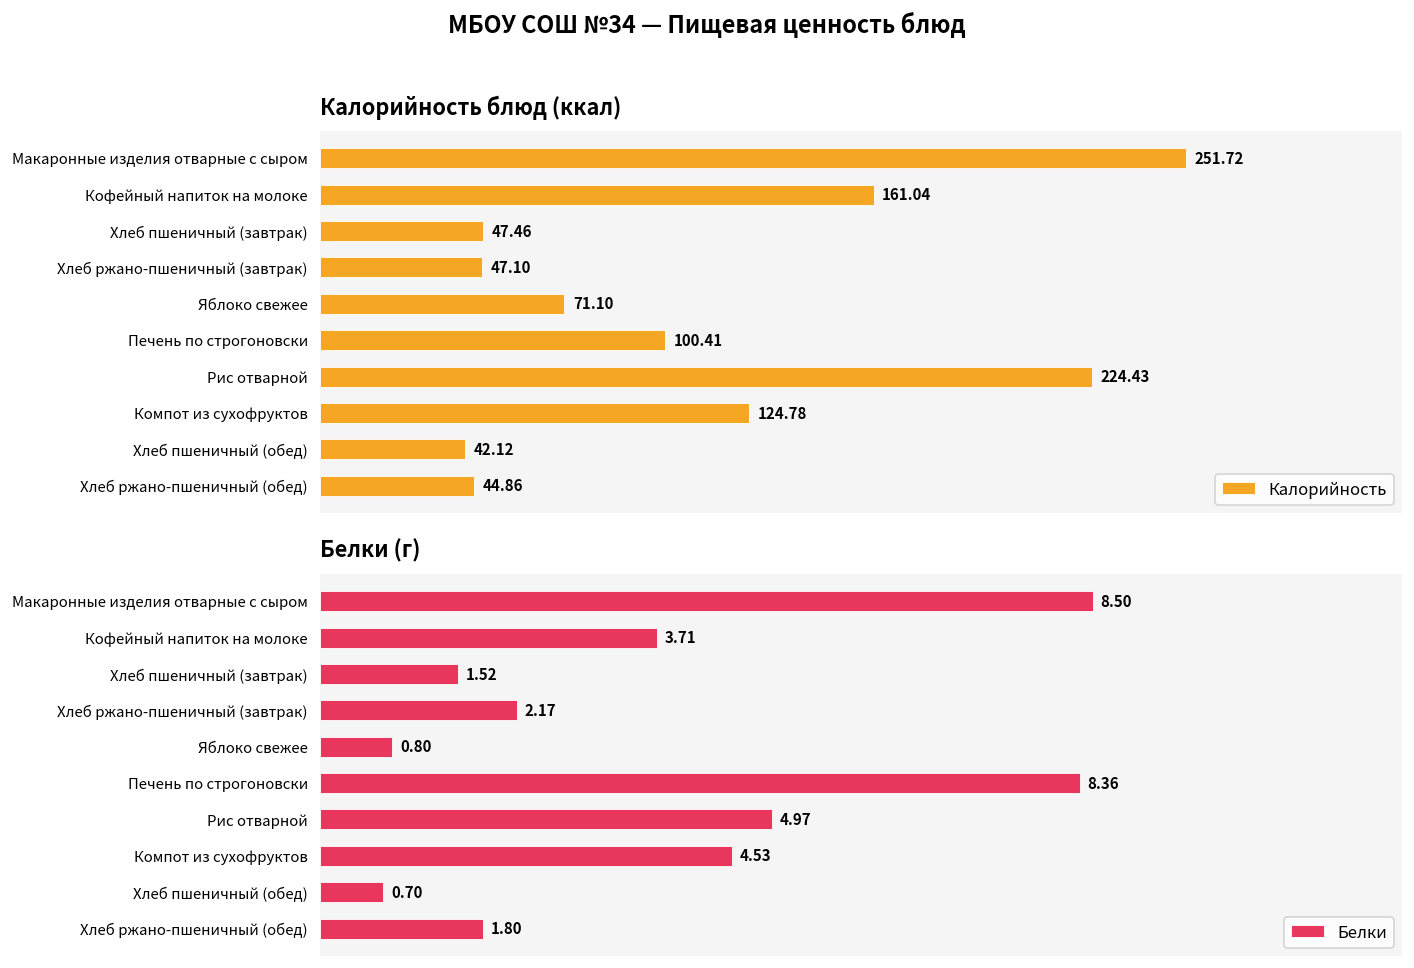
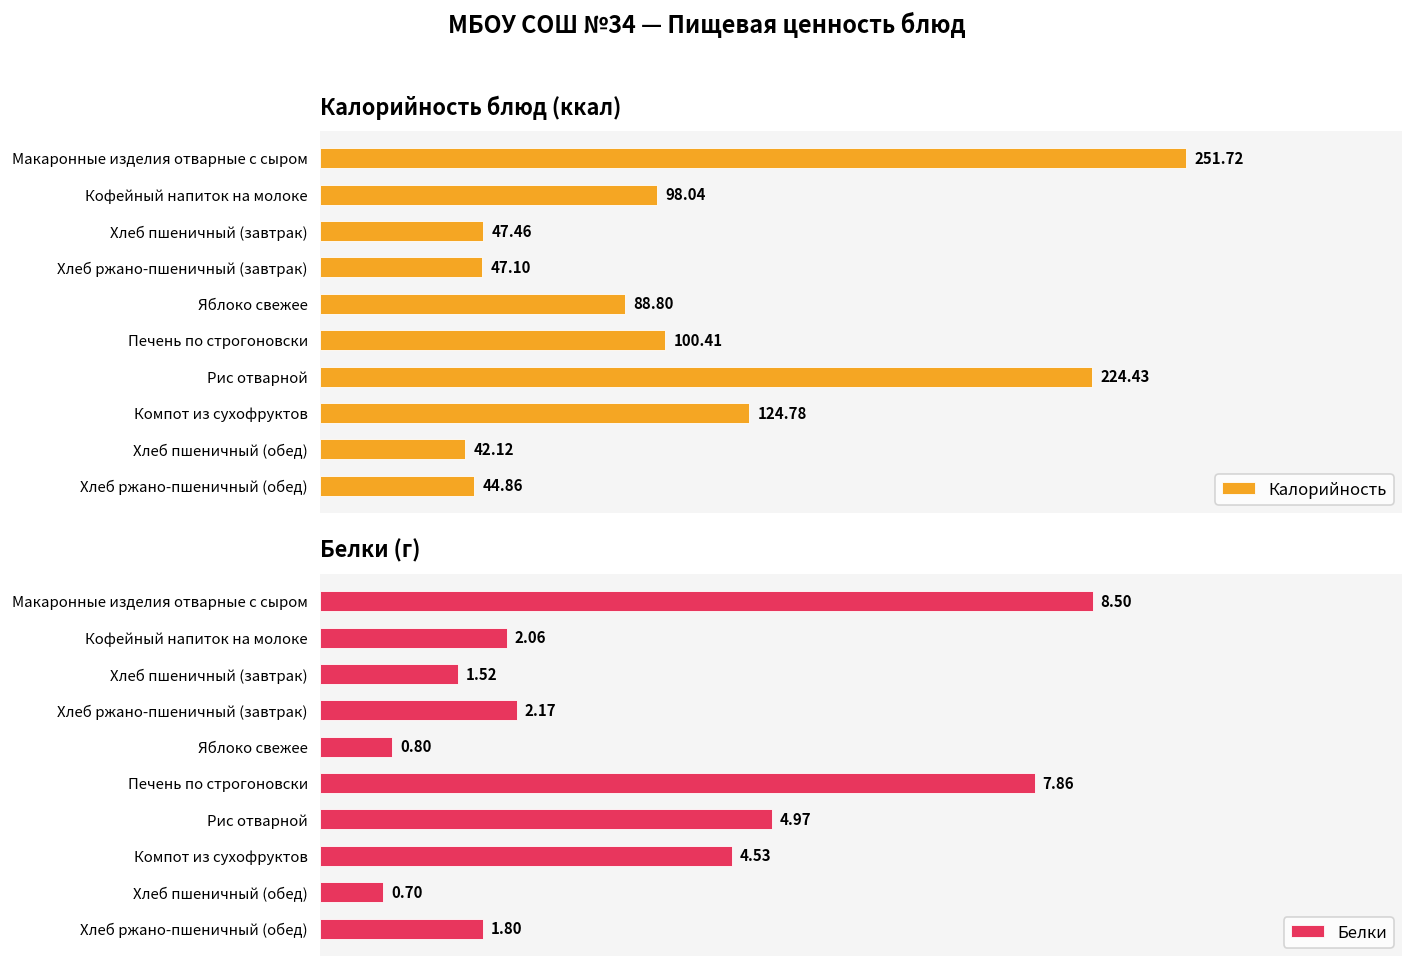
  {
    "Калорийность блюд (ккал)": {
      "Макаронные изделия отварные с сыром": 251.72,
-     "Кофейный напиток на молоке": 161.04,
+     "Кофейный напиток на молоке": 98.04,
      "Хлеб пшеничный (завтрак)": 47.46,
      "Хлеб ржано-пшеничный (завтрак)": 47.10,
-     "Яблоко свежее": 71.10,
+     "Яблоко свежее": 88.80,
      "Печень по строгоновски": 100.41,
      "Рис отварной": 224.43,
      "Компот из сухофруктов": 124.78,
      "Хлеб пшеничный (обед)": 42.12,
      "Хлеб ржано-пшеничный (обед)": 44.86
    },
    "Белки (г)": {
      "Макаронные изделия отварные с сыром": 8.50,
-     "Кофейный напиток на молоке": 3.71,
+     "Кофейный напиток на молоке": 2.06,
      "Хлеб пшеничный (завтрак)": 1.52,
      "Хлеб ржано-пшеничный (завтрак)": 2.17,
      "Яблоко свежее": 0.80,
-     "Печень по строгоновски": 8.36,
+     "Печень по строгоновски": 7.86,
      "Рис отварной": 4.97,
      "Компот из сухофруктов": 4.53,
      "Хлеб пшеничный (обед)": 0.70,
      "Хлеб ржано-пшеничный (обед)": 1.80
    }
  }
